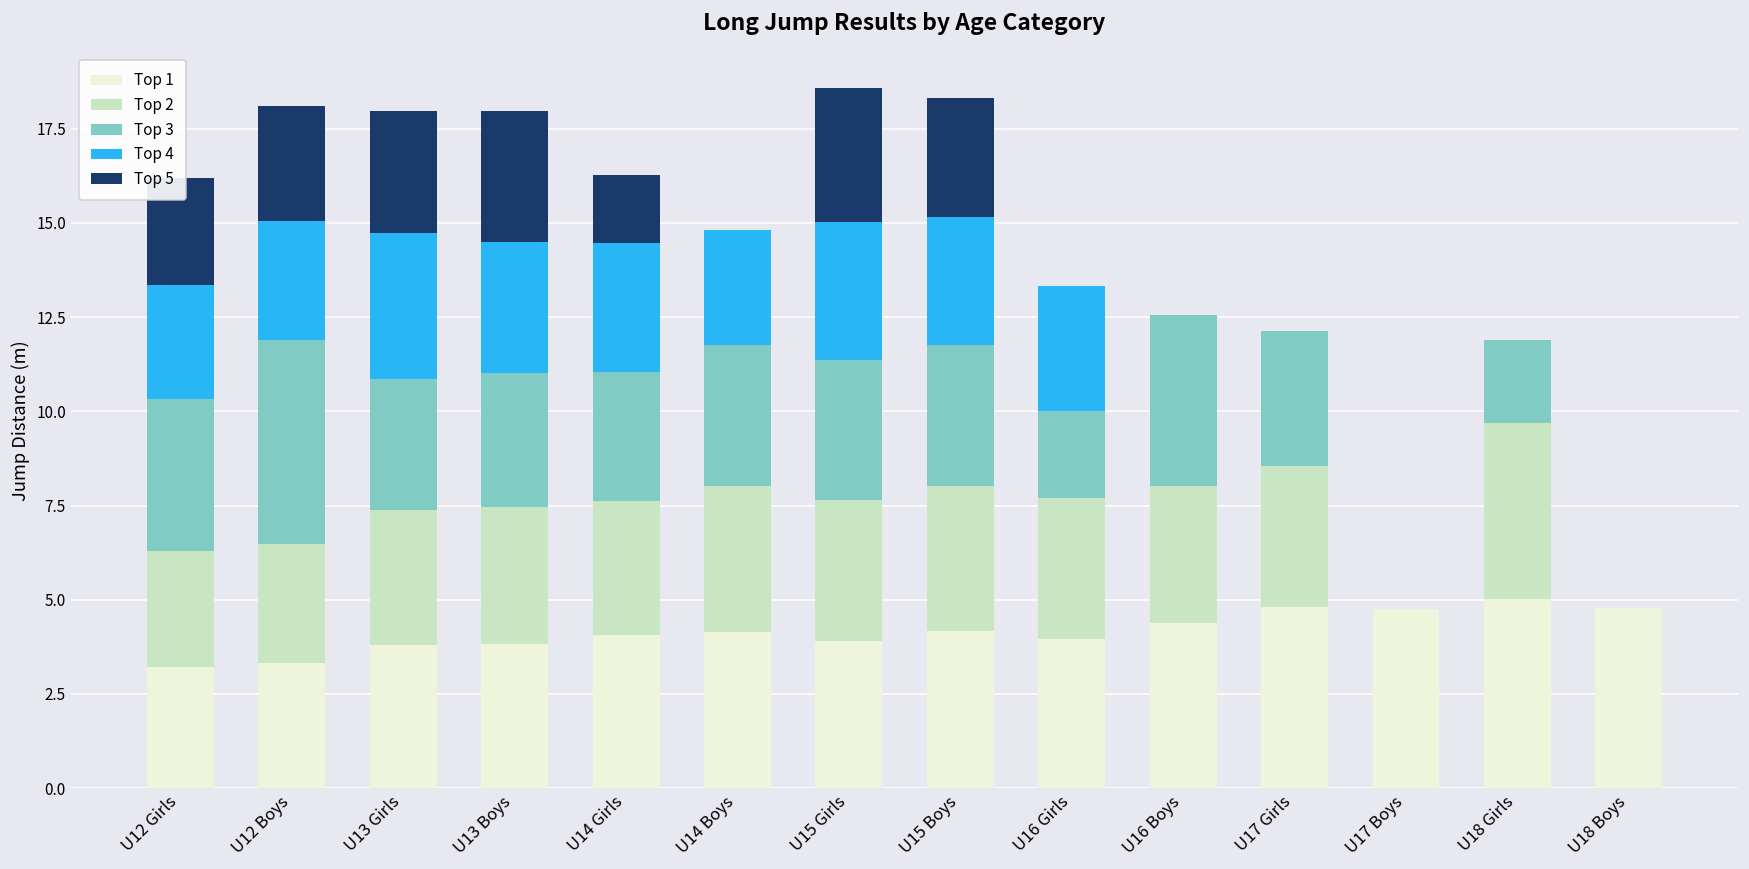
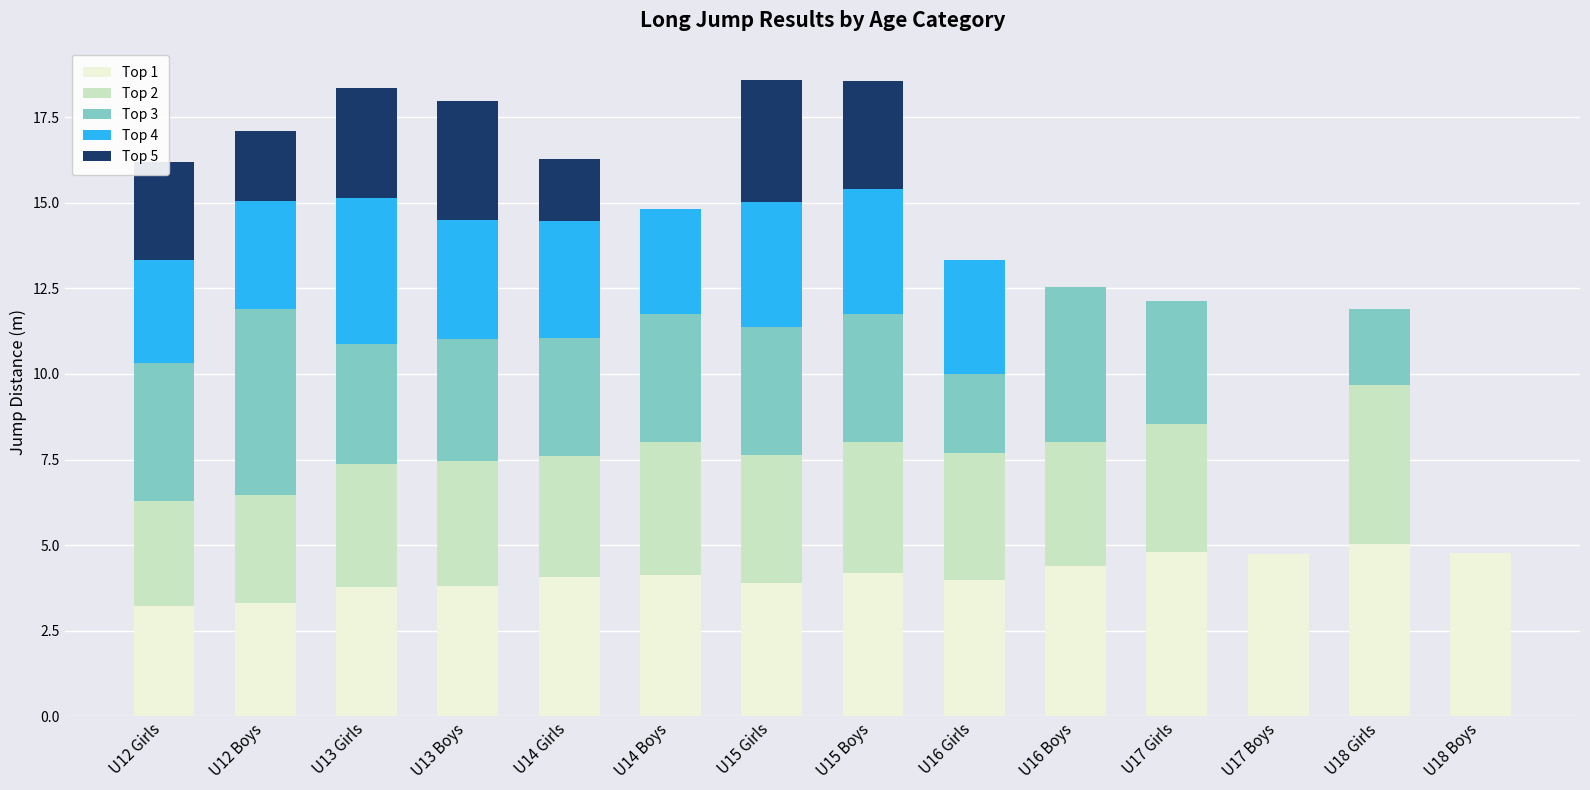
  {
    "Top 3": {
      "U12 Girls": 4.0,
      "U12 Boys": 5.4,
      "U13 Girls": 3.5,
      "U13 Boys": 3.6,
      "U14 Girls": 3.4,
      "U14 Boys": 3.7,
      "U15 Girls": 3.7,
      "U15 Boys": 3.7,
      "U16 Girls": 2.3,
      "U16 Boys": 4.5,
      "U17 Girls": 3.6,
      "U17 Boys": 0.0,
      "U18 Girls": 2.2,
      "U18 Boys": 0.0
    },
    "Top 4": {
      "U12 Girls": 3.0,
      "U12 Boys": 3.2,
-     "U13 Girls": 3.9,
+     "U13 Girls": 4.3,
      "U13 Boys": 3.5,
      "U14 Girls": 3.4,
      "U14 Boys": 3.0,
      "U15 Girls": 3.7,
-     "U15 Boys": 3.4,
+     "U15 Boys": 3.7,
      "U16 Girls": 3.3,
      "U16 Boys": 0.0,
      "U17 Girls": 0.0,
      "U17 Boys": 0.0,
      "U18 Girls": 0.0,
      "U18 Boys": 0.0
    },
    "Top 5": {
-     "U12 Boys": 3.1,
+     "U12 Boys": 2.0,
      "U13 Girls": 3.2,
      "U13 Boys": 3.5,
      "U14 Girls": 1.8,
      "U14 Boys": 0.0,
      "U15 Girls": 3.6,
      "U15 Boys": 3.1,
      "U16 Girls": 0.0,
      "U16 Boys": 0.0,
      "U17 Girls": 0.0,
      "U17 Boys": 0.0,
      "U18 Girls": 0.0,
      "U18 Boys": 0.0
    }
  }
